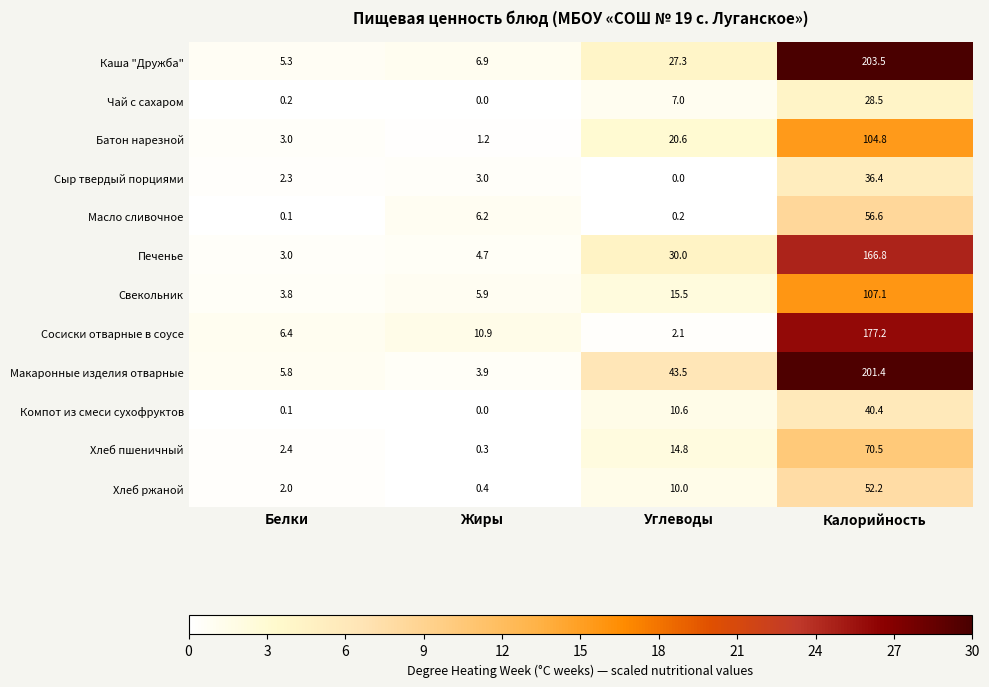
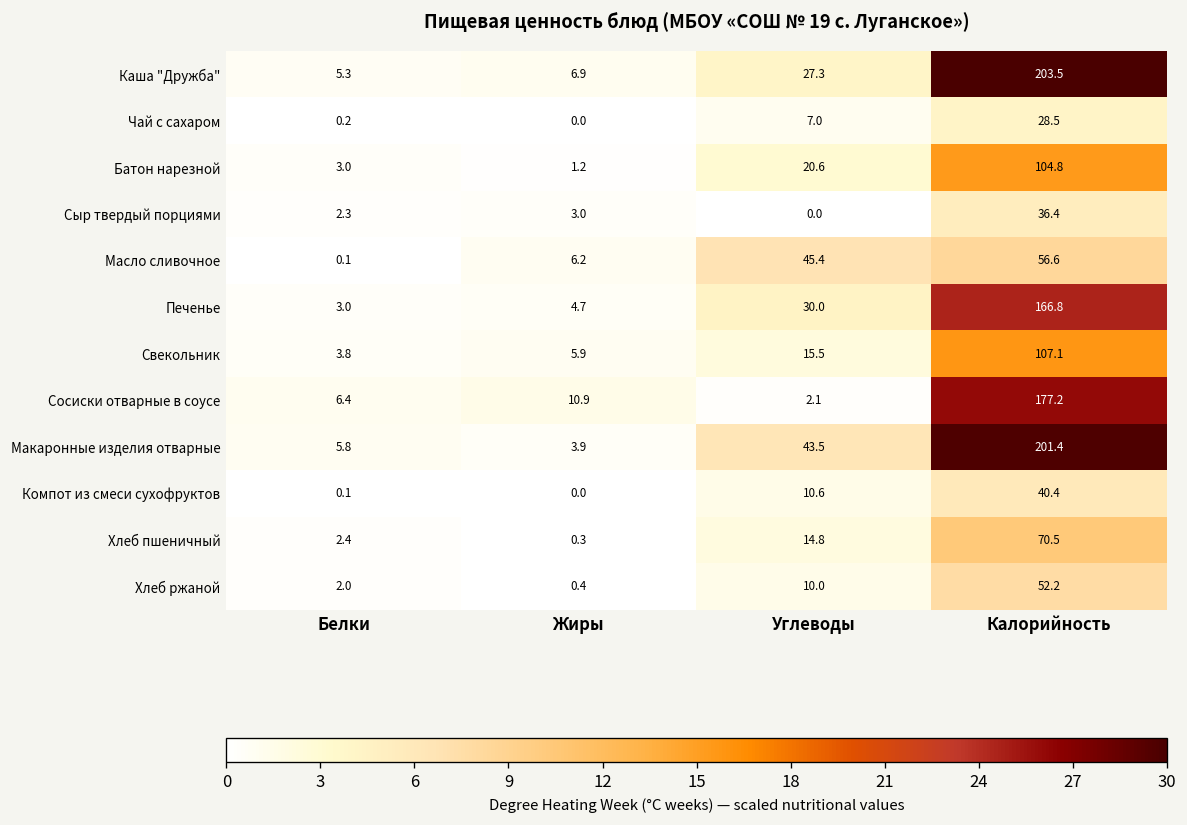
  {
    "Каша \"Дружба\"": {
      "Белки": 5.3,
      "Жиры": 6.9,
      "Углеводы": 27.3,
      "Калорийность": 203.5
    },
    "Чай с сахаром": {
      "Белки": 0.2,
      "Жиры": 0.0,
      "Углеводы": 7.0,
      "Калорийность": 28.5
    },
    "Батон нарезной": {
      "Белки": 3.0,
      "Жиры": 1.2,
      "Углеводы": 20.6,
      "Калорийность": 104.8
    },
    "Сыр твердый порциями": {
      "Белки": 2.3,
      "Жиры": 3.0,
      "Углеводы": 0.0,
      "Калорийность": 36.4
    },
    "Масло сливочное": {
      "Белки": 0.1,
      "Жиры": 6.2,
-     "Углеводы": 0.2,
+     "Углеводы": 45.4,
      "Калорийность": 56.6
    },
    "Печенье": {
      "Белки": 3.0,
      "Жиры": 4.7,
      "Углеводы": 30.0,
      "Калорийность": 166.8
    },
    "Свекольник": {
      "Белки": 3.8,
      "Жиры": 5.9,
      "Углеводы": 15.5,
      "Калорийность": 107.1
    },
    "Сосиски отварные в соусе": {
      "Белки": 6.4,
      "Жиры": 10.9,
      "Углеводы": 2.1,
      "Калорийность": 177.2
    },
    "Макаронные изделия отварные": {
      "Белки": 5.8,
      "Жиры": 3.9,
      "Углеводы": 43.5,
      "Калорийность": 201.4
    },
    "Компот из смеси сухофруктов": {
      "Белки": 0.1,
      "Жиры": 0.0,
      "Углеводы": 10.6,
      "Калорийность": 40.4
    },
    "Хлеб пшеничный": {
      "Белки": 2.4,
      "Жиры": 0.3,
      "Углеводы": 14.8,
      "Калорийность": 70.5
    },
    "Хлеб ржаной": {
      "Белки": 2.0,
      "Жиры": 0.4,
      "Углеводы": 10.0,
      "Калорийность": 52.2
    }
  }
